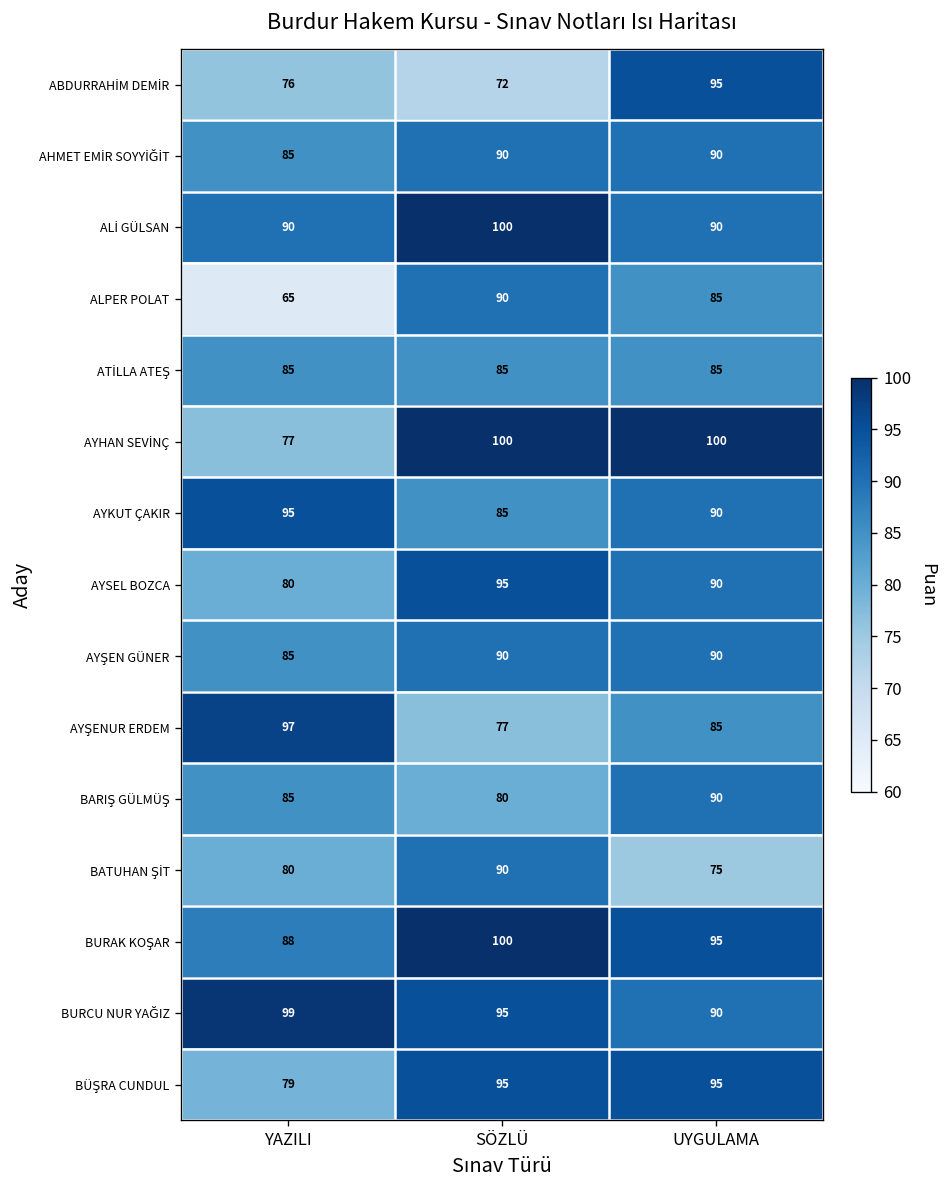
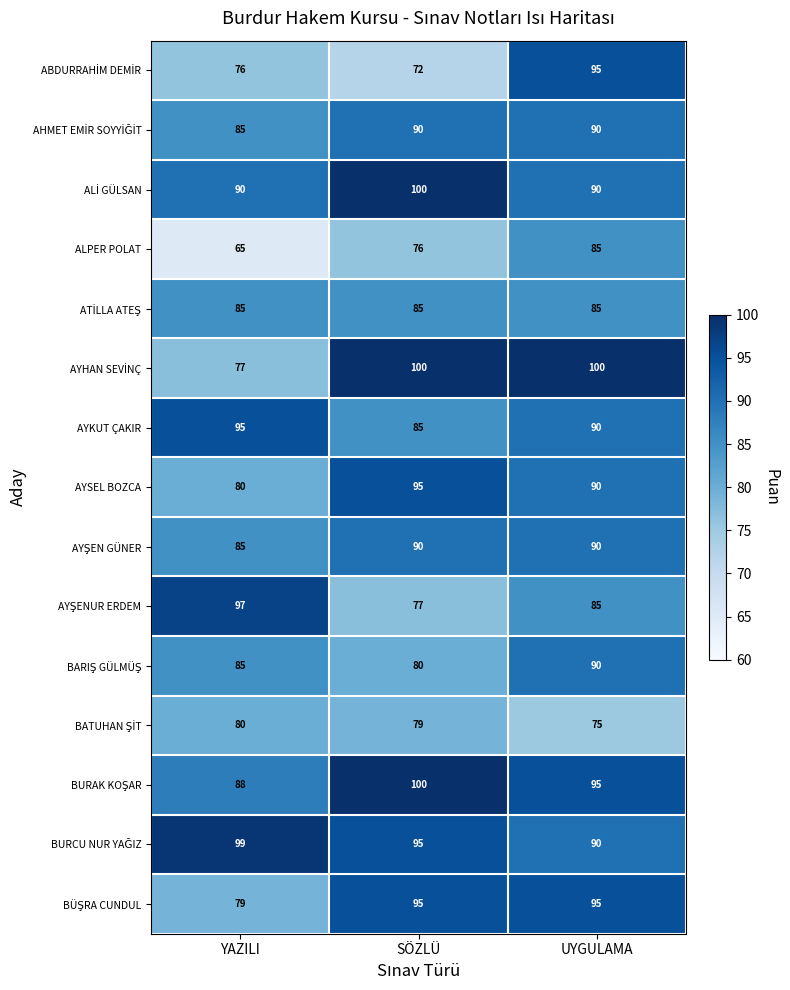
  {
    "ABDURRAHİM DEMİR": {
      "YAZILI": 76,
      "SÖZLÜ": 72,
      "UYGULAMA": 95
    },
    "AHMET EMİR SOYYİĞİT": {
      "YAZILI": 85,
      "SÖZLÜ": 90,
      "UYGULAMA": 90
    },
    "ALİ GÜLSAN": {
      "YAZILI": 90,
      "SÖZLÜ": 100,
      "UYGULAMA": 90
    },
    "ALPER POLAT": {
      "YAZILI": 65,
-     "SÖZLÜ": 90,
+     "SÖZLÜ": 76,
      "UYGULAMA": 85
    },
    "ATİLLA ATEŞ": {
      "YAZILI": 85,
      "SÖZLÜ": 85,
      "UYGULAMA": 85
    },
    "AYHAN SEVİNÇ": {
      "YAZILI": 77,
      "SÖZLÜ": 100,
      "UYGULAMA": 100
    },
    "AYKUT ÇAKIR": {
      "YAZILI": 95,
      "SÖZLÜ": 85,
      "UYGULAMA": 90
    },
    "AYSEL BOZCA": {
      "YAZILI": 80,
      "SÖZLÜ": 95,
      "UYGULAMA": 90
    },
    "AYŞEN GÜNER": {
      "YAZILI": 85,
      "SÖZLÜ": 90,
      "UYGULAMA": 90
    },
    "AYŞENUR ERDEM": {
      "YAZILI": 97,
      "SÖZLÜ": 77,
      "UYGULAMA": 85
    },
    "BARIŞ GÜLMÜŞ": {
      "YAZILI": 85,
      "SÖZLÜ": 80,
      "UYGULAMA": 90
    },
    "BATUHAN ŞİT": {
      "YAZILI": 80,
-     "SÖZLÜ": 90,
+     "SÖZLÜ": 79,
      "UYGULAMA": 75
    },
    "BURAK KOŞAR": {
      "YAZILI": 88,
      "SÖZLÜ": 100,
      "UYGULAMA": 95
    },
    "BURCU NUR YAĞIZ": {
      "YAZILI": 99,
      "SÖZLÜ": 95,
      "UYGULAMA": 90
    },
    "BÜŞRA CUNDUL": {
      "YAZILI": 79,
      "SÖZLÜ": 95,
      "UYGULAMA": 95
    }
  }
